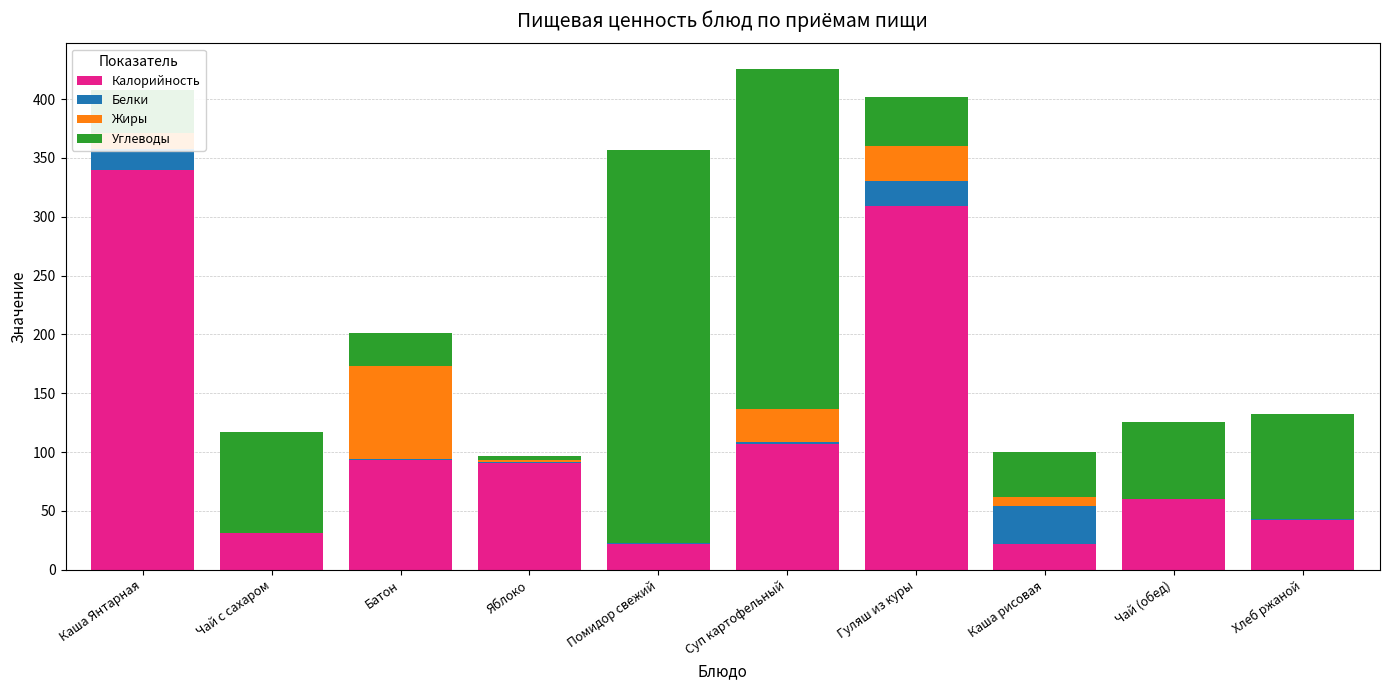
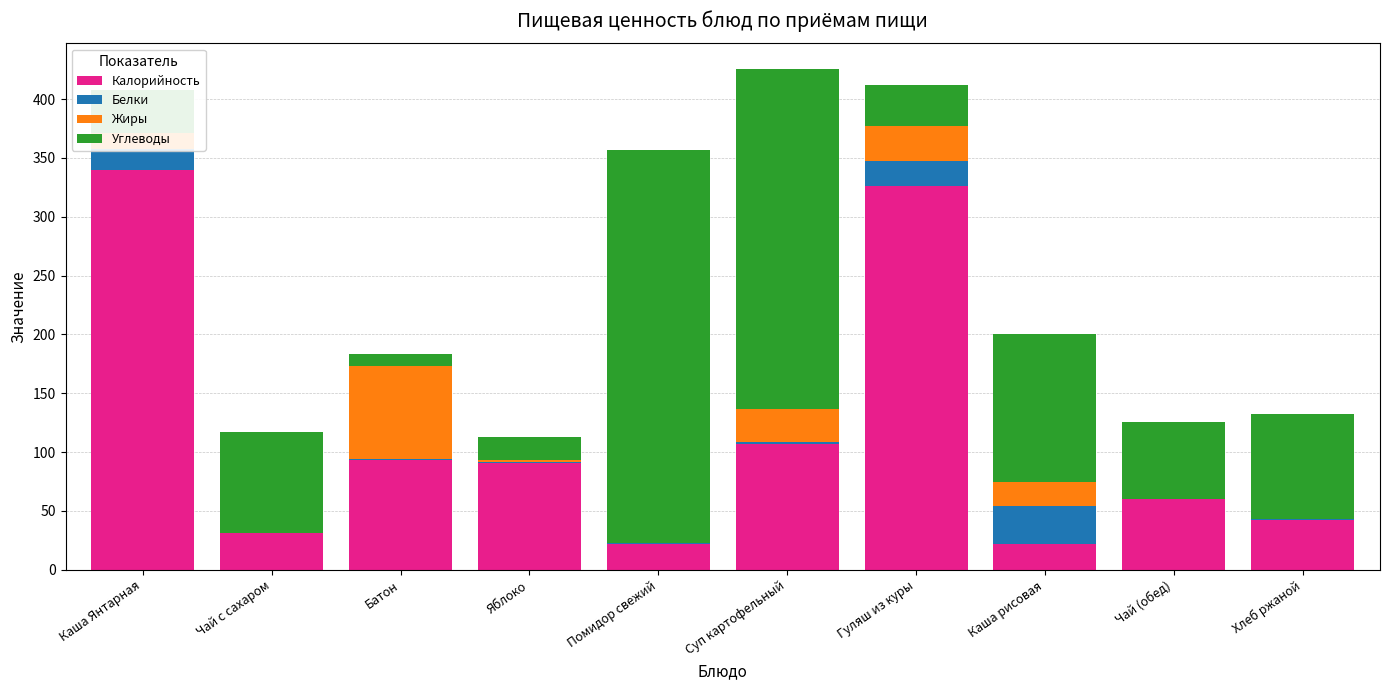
  {
    "Калорийность": {
      "Каша Янтарная": 340,
      "Чай с сахаром": 31,
      "Батон": 93,
      "Яблоко": 91,
      "Помидор свежий": 22,
      "Суп картофельный": 107,
-     "Гуляш из куры": 309,
+     "Гуляш из куры": 326,
      "Каша рисовая": 22,
      "Чай (обед)": 60,
      "Хлеб ржаной": 42
    },
    "Белки": {
      "Чай с сахаром": 0,
      "Гуляш из куры": 21,
      "Каша рисовая": 32,
      "Чай (обед)": 0
    },
    "Жиры": {
      "Чай с сахаром": 0,
      "Батон": 79,
      "Помидор свежий": 0,
      "Суп картофельный": 28,
      "Гуляш из куры": 30,
-     "Каша рисовая": 8,
+     "Каша рисовая": 21,
      "Чай (обед)": 0,
      "Хлеб ржаной": 0
    },
    "Углеводы": {
      "Чай с сахаром": 86,
-     "Батон": 28,
-     "Яблоко": 4,
+     "Батон": 10,
+     "Яблоко": 20,
      "Помидор свежий": 334,
      "Суп картофельный": 289,
-     "Гуляш из куры": 42,
-     "Каша рисовая": 38,
+     "Гуляш из куры": 35,
+     "Каша рисовая": 125,
      "Чай (обед)": 66,
      "Хлеб ржаной": 89
    }
  }
